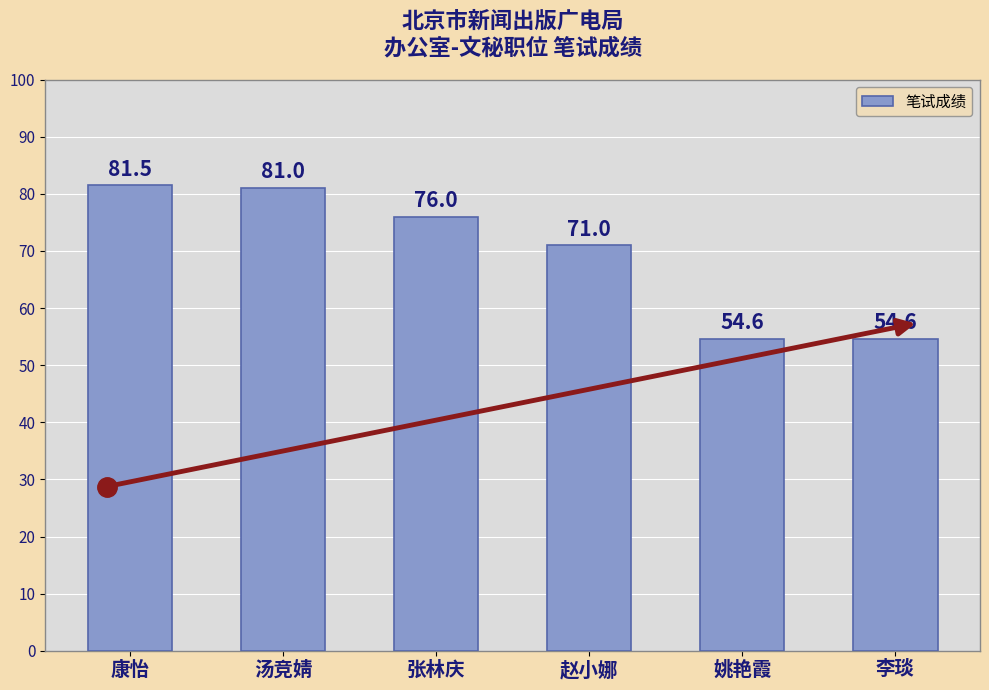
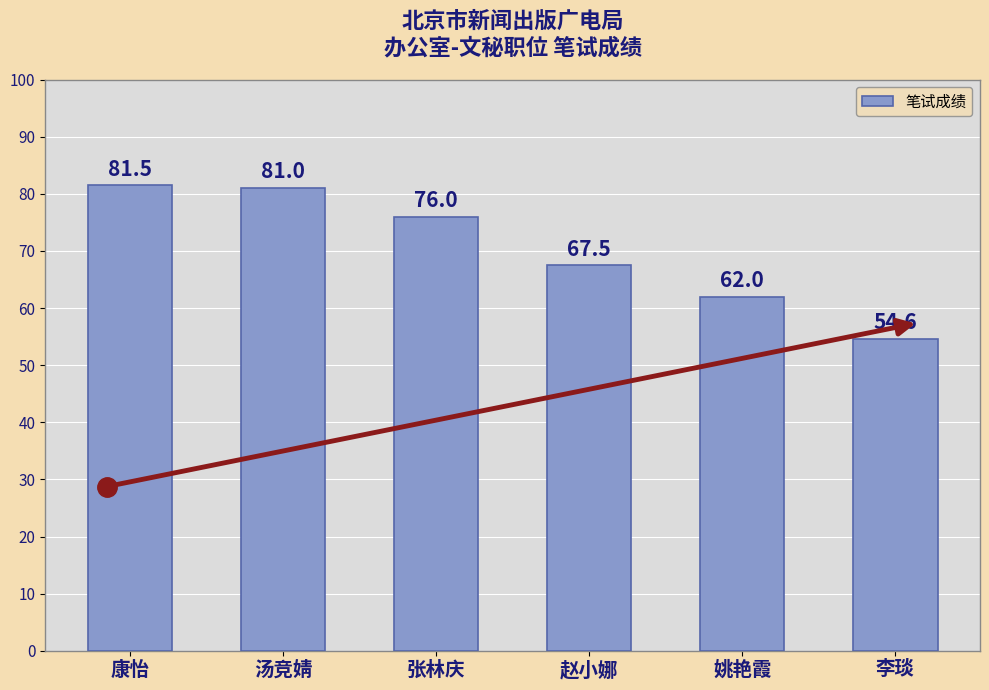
  {
    "笔试成绩": {
      "康怡": 81.5,
      "汤竞婧": 81.0,
      "张林庆": 76.0,
-     "赵小娜": 71.0,
-     "姚艳霞": 54.6,
+     "赵小娜": 67.5,
+     "姚艳霞": 62.0,
      "李琰": 54.6
    }
  }
